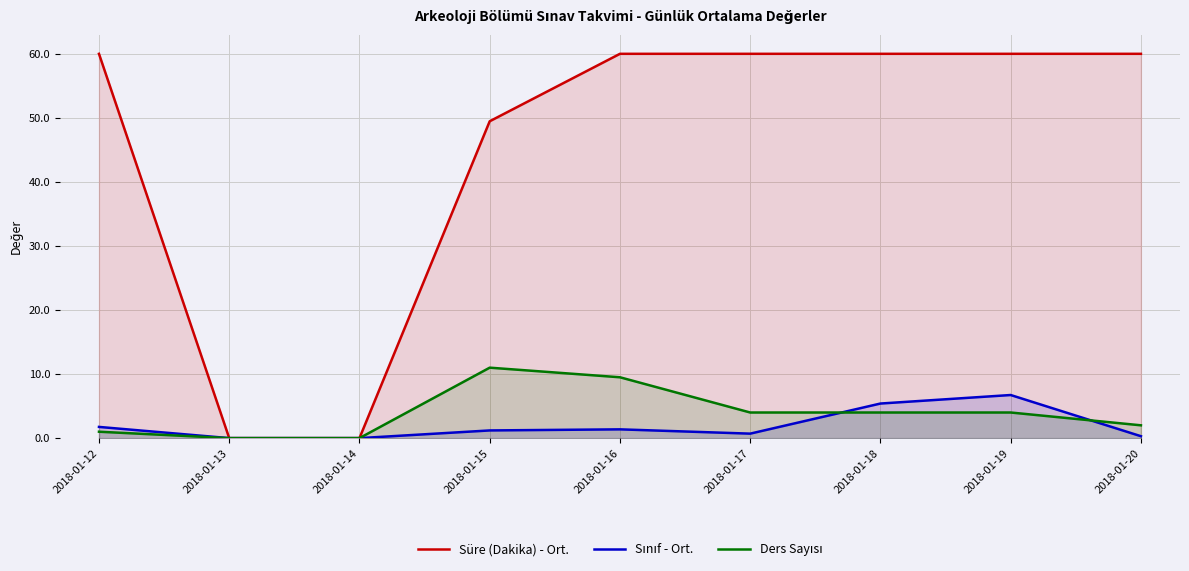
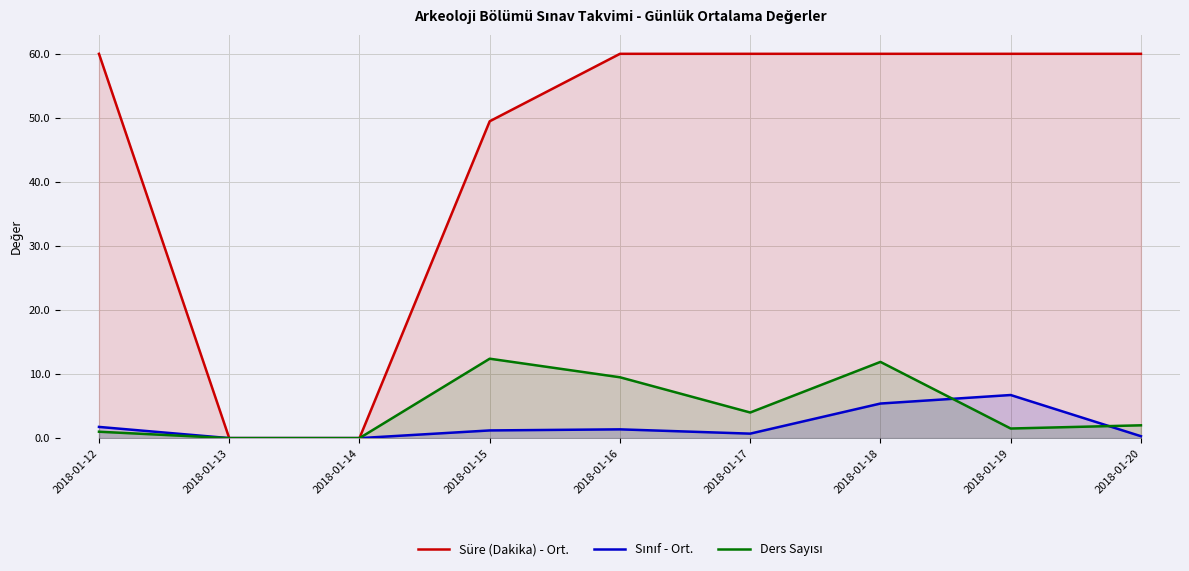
  {
    "Süre (Dakika) - Ort.": {
      "2018-01-12": 60,
      "2018-01-15": 49,
      "2018-01-16": 60,
      "2018-01-17": 60,
      "2018-01-18": 60,
      "2018-01-19": 60,
      "2018-01-20": 60
    },
    "Sınıf - Ort.": {
      "2018-01-12": 2,
      "2018-01-15": 1,
      "2018-01-16": 1,
      "2018-01-17": 1,
      "2018-01-18": 5,
      "2018-01-19": 7,
      "2018-01-20": 0
    },
    "Ders Sayısı": {
      "2018-01-12": 1,
-     "2018-01-15": 11,
+     "2018-01-15": 12,
      "2018-01-16": 10,
      "2018-01-17": 4,
-     "2018-01-18": 4,
-     "2018-01-19": 4,
+     "2018-01-18": 12,
+     "2018-01-19": 2,
      "2018-01-20": 2
    }
  }
